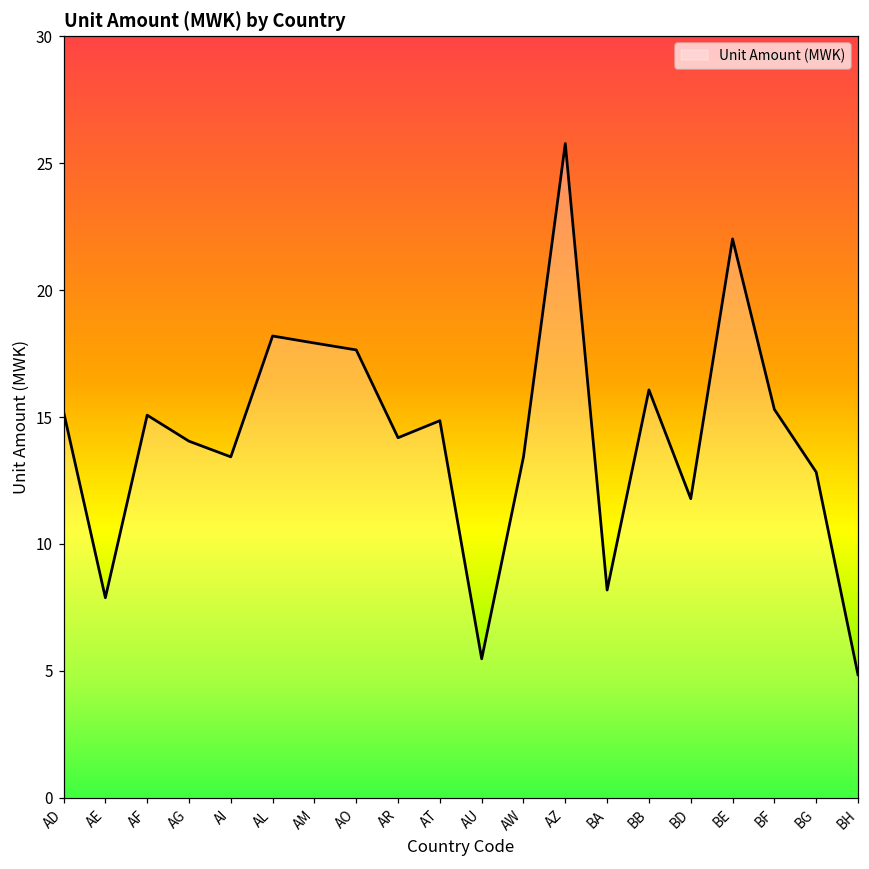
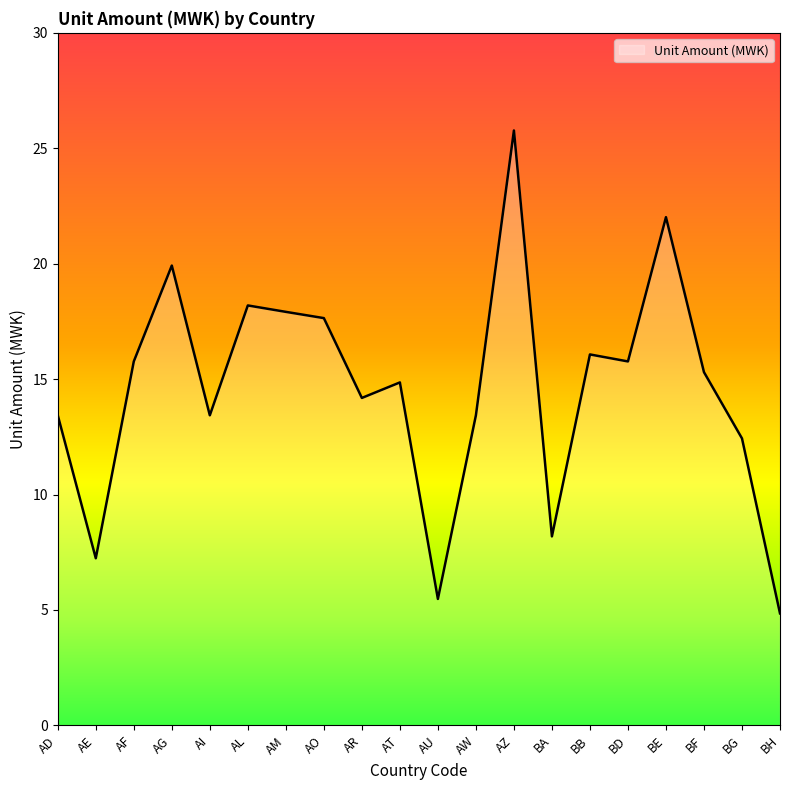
  {
-   "AD": 15.2,
-   "AE": 7.9,
-   "AF": 15.1,
-   "AG": 14.0,
+   "AD": 13.4,
+   "AE": 7.2,
+   "AF": 15.8,
+   "AG": 19.9,
    "AI": 13.4,
    "AL": 18.2,
    "AM": 17.9,
    "AO": 17.6,
    "AR": 14.2,
    "AT": 14.9,
    "AU": 5.5,
    "AW": 13.4,
    "AZ": 25.8,
    "BA": 8.2,
    "BB": 16.1,
-   "BD": 11.8,
+   "BD": 15.8,
    "BE": 22.0,
    "BF": 15.3,
-   "BG": 12.8,
+   "BG": 12.4,
    "BH": 4.9
  }
